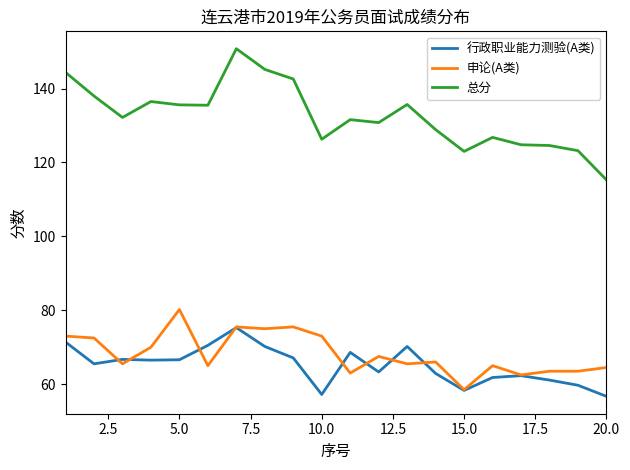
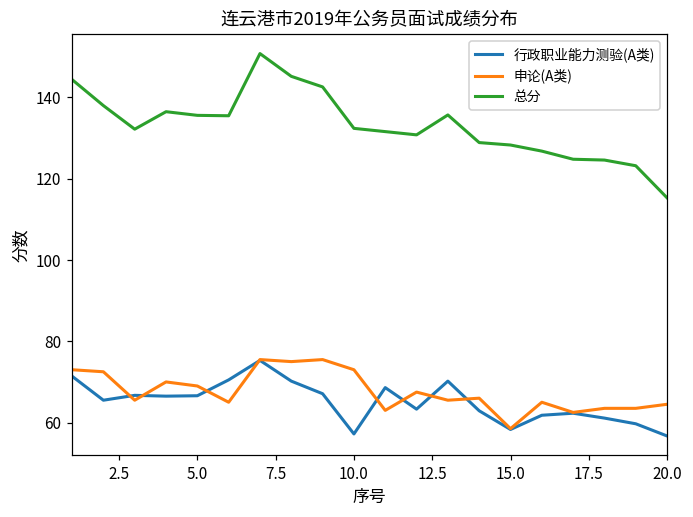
  {
    "行政职业能力测验(A类)": {
      "5.0": 67,
      "10.0": 57,
      "20.0": 57
    },
    "申论(A类)": {
-     "5.0": 80,
+     "5.0": 69,
      "10.0": 73,
      "20.0": 65
    },
    "总分": {
      "5.0": 136,
-     "10.0": 126,
-     "15.0": 123,
+     "10.0": 132,
+     "15.0": 128,
      "20.0": 115
    }
  }
